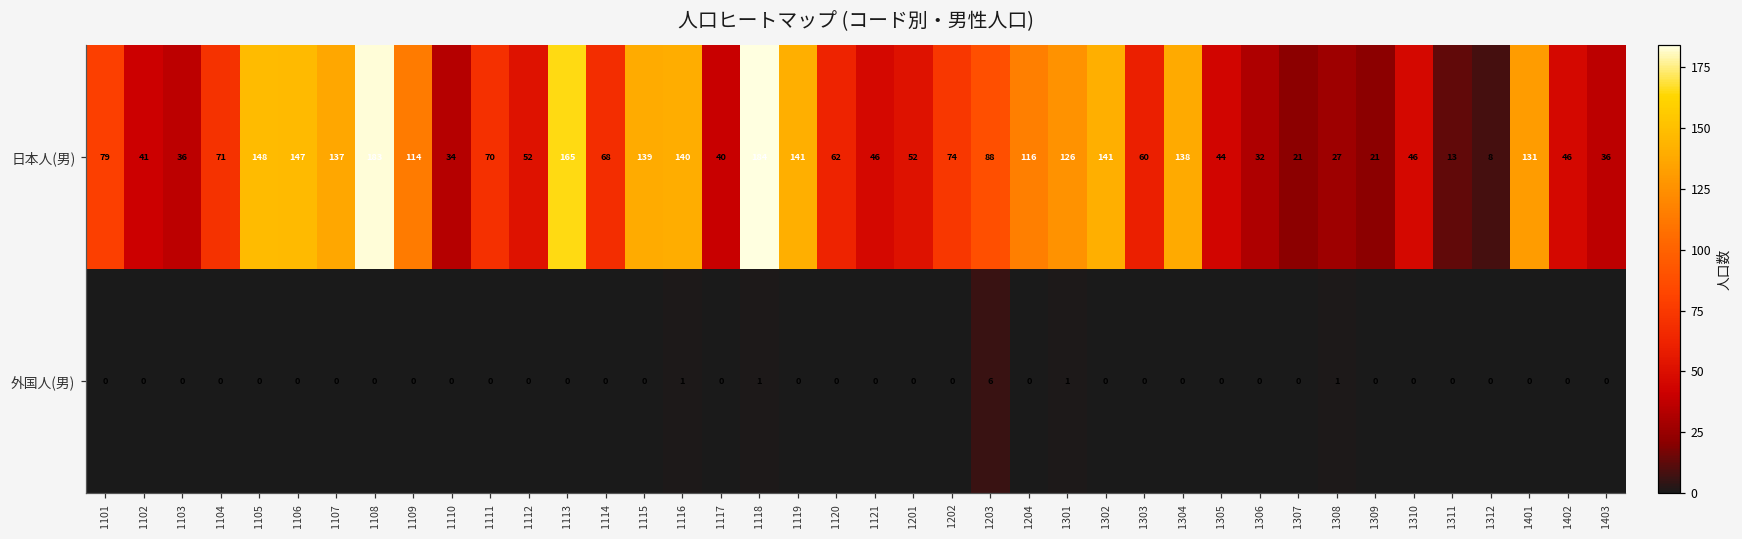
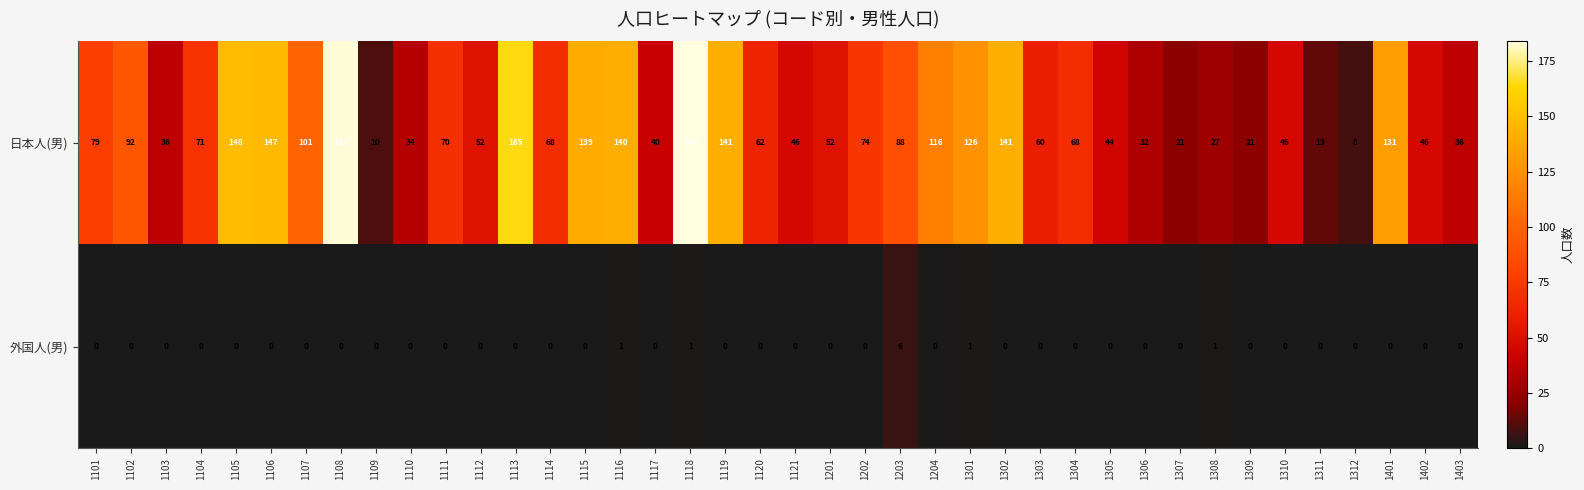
  {
    "日本人(男)": {
      "1101": 79,
-     "1102": 41,
+     "1102": 92,
      "1103": 36,
      "1104": 71,
      "1105": 148,
      "1106": 147,
-     "1107": 137,
-     "1109": 114,
+     "1107": 101,
+     "1109": 10,
      "1110": 34,
      "1111": 70,
      "1112": 52,
      "1113": 165,
      "1114": 68,
      "1115": 139,
      "1116": 140,
      "1117": 40,
      "1119": 141,
      "1120": 62,
      "1121": 46,
      "1201": 52,
      "1202": 74,
      "1203": 88,
      "1204": 116,
      "1301": 126,
      "1302": 141,
      "1303": 60,
-     "1304": 138,
+     "1304": 68,
      "1305": 44,
      "1306": 32,
      "1307": 21,
      "1308": 27,
      "1309": 21,
      "1310": 46,
      "1311": 13,
      "1312": 8,
      "1401": 131,
      "1402": 46,
      "1403": 36
    },
    "外国人(男)": {
      "1203": 6
    }
  }
